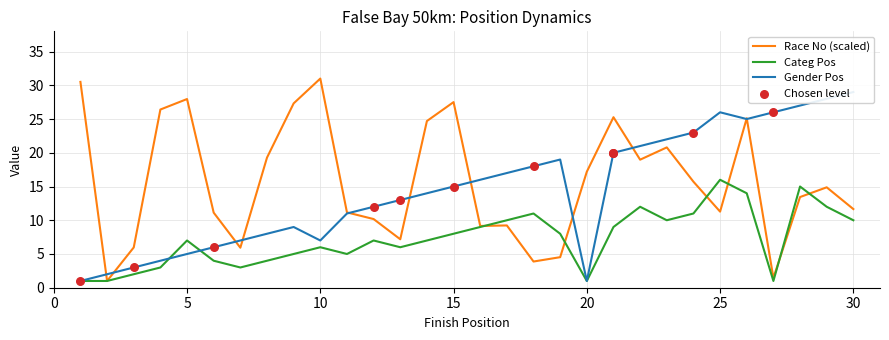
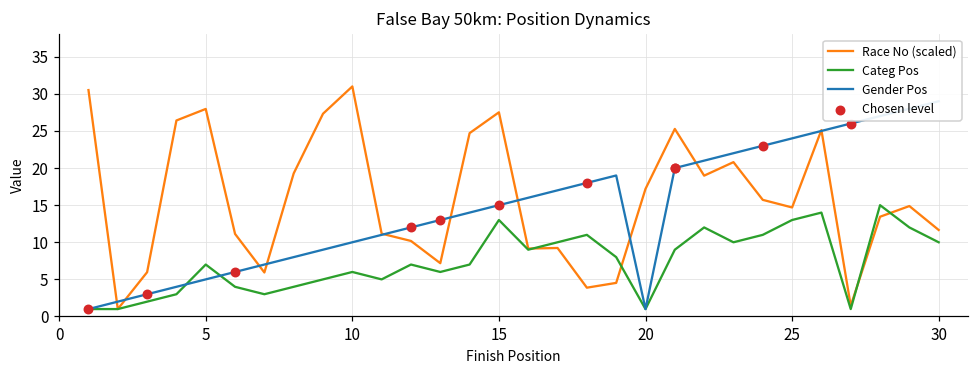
  {
    "Race No (scaled)": {
      "5": 28,
      "10": 31,
      "15": 28,
      "20": 17,
-     "25": 11,
+     "25": 15,
      "30": 12
    },
    "Categ Pos": {
      "5": 7,
      "10": 6,
-     "15": 8,
-     "25": 16,
+     "15": 13,
+     "25": 13,
      "30": 10
    },
    "Gender Pos": {
      "5": 5,
-     "10": 7,
-     "25": 26
+     "10": 10,
+     "25": 24
    }
  }
